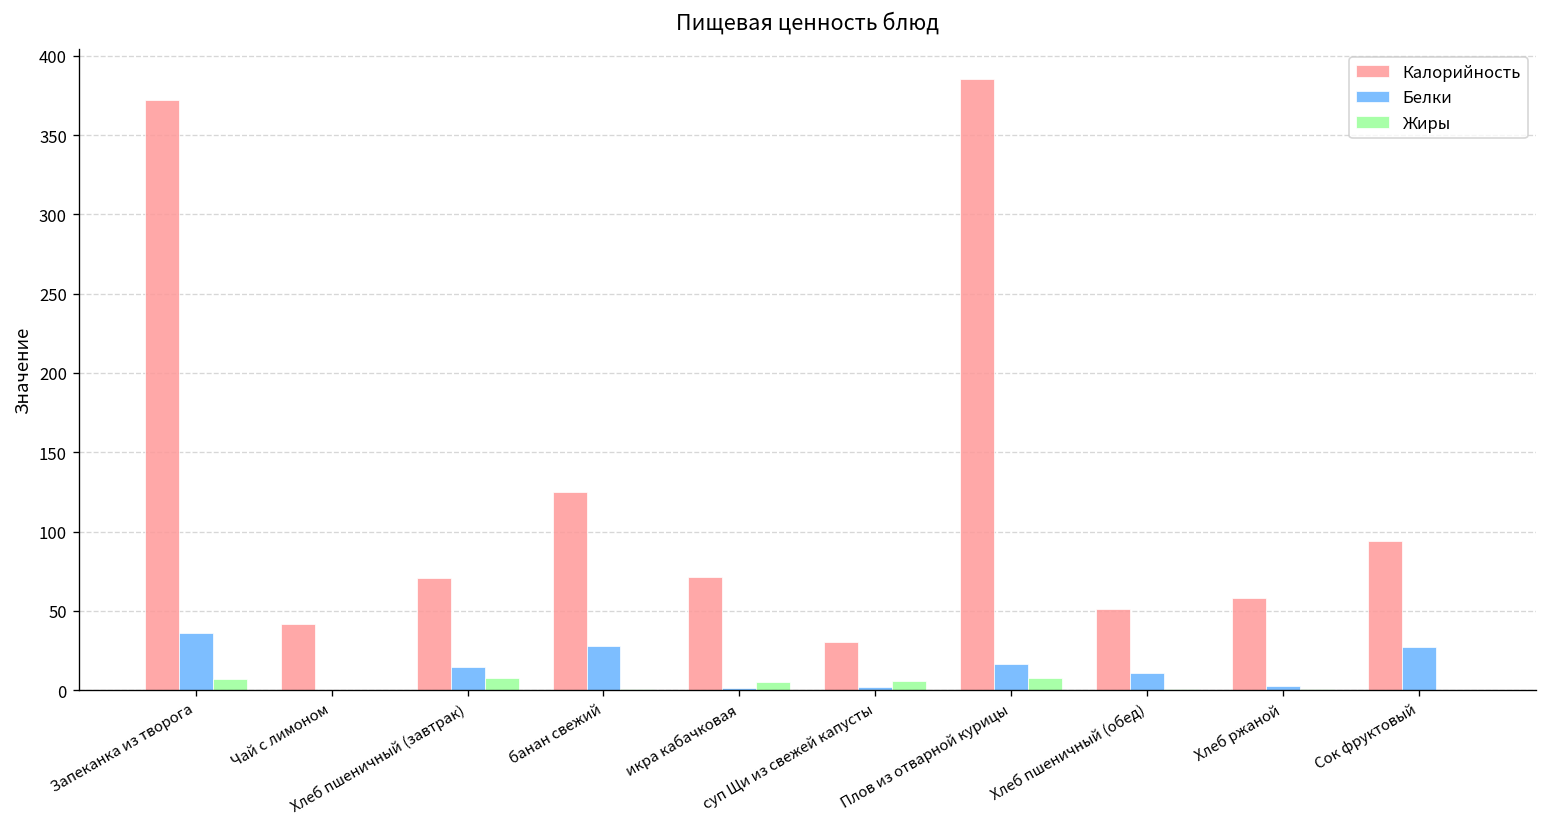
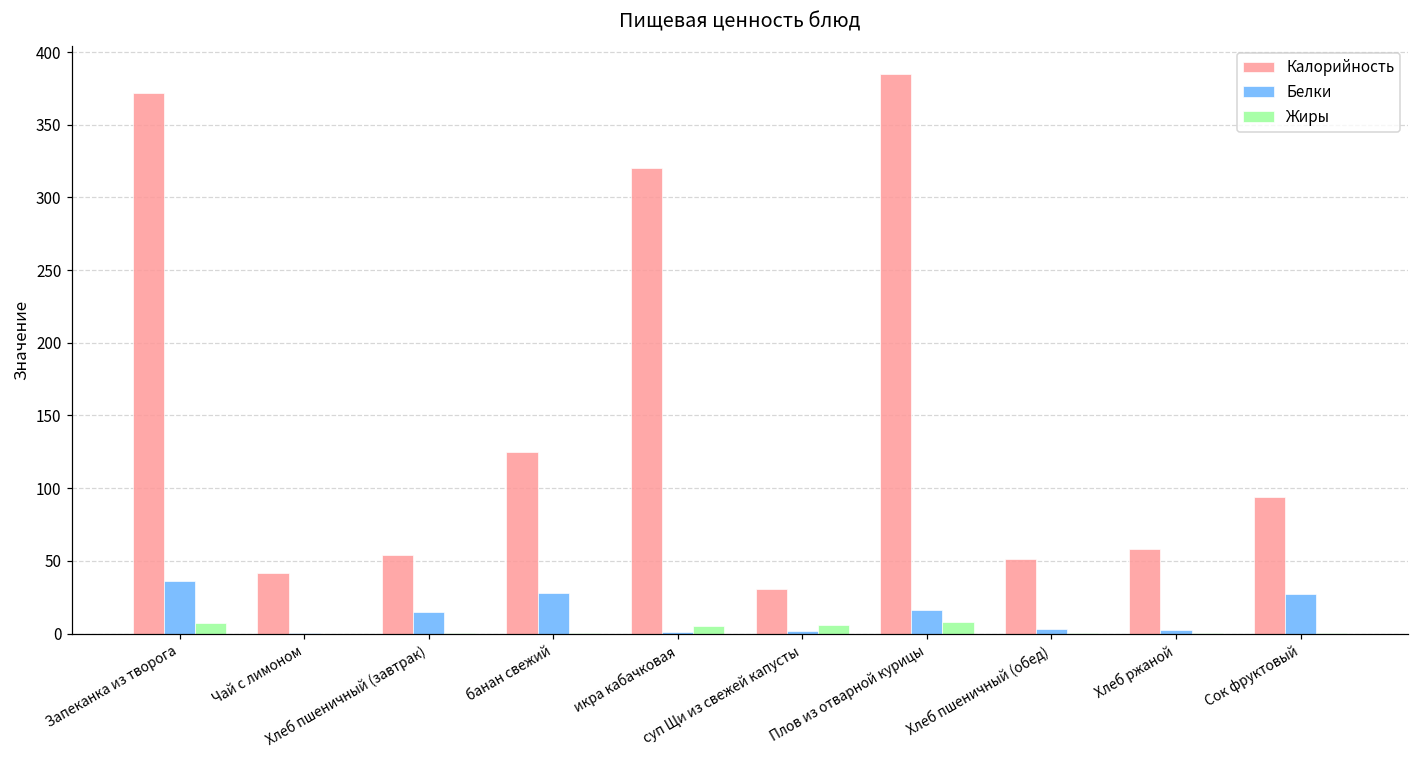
  {
    "Калорийность": {
      "Запеканка из творога": 372,
      "Чай с лимоном": 41,
-     "Хлеб пшеничный (завтрак)": 71,
+     "Хлеб пшеничный (завтрак)": 54,
      "банан свежий": 125,
-     "икра кабачковая": 71,
+     "икра кабачковая": 320,
      "суп Щи из свежей капусты": 30,
      "Плов из отварной курицы": 385,
      "Хлеб пшеничный (обед)": 51,
      "Хлеб ржаной": 58,
      "Сок фруктовый": 94
    },
    "Белки": {
      "Запеканка из творога": 36,
      "Хлеб пшеничный (завтрак)": 14,
      "банан свежий": 28,
      "суп Щи из свежей капусты": 2,
      "Плов из отварной курицы": 16,
-     "Хлеб пшеничный (обед)": 11,
+     "Хлеб пшеничный (обед)": 3,
      "Хлеб ржаной": 2,
      "Сок фруктовый": 27
    },
    "Жиры": {
      "Запеканка из творога": 7,
-     "Хлеб пшеничный (завтрак)": 8,
+     "Хлеб пшеничный (завтрак)": 0,
      "икра кабачковая": 5,
      "суп Щи из свежей капусты": 6,
      "Плов из отварной курицы": 8
    }
  }
